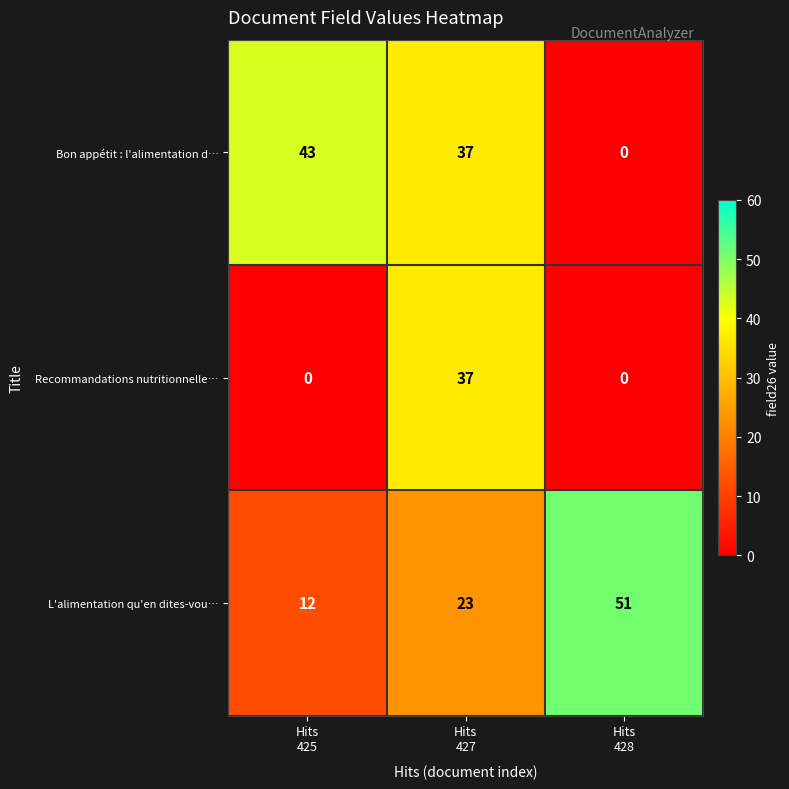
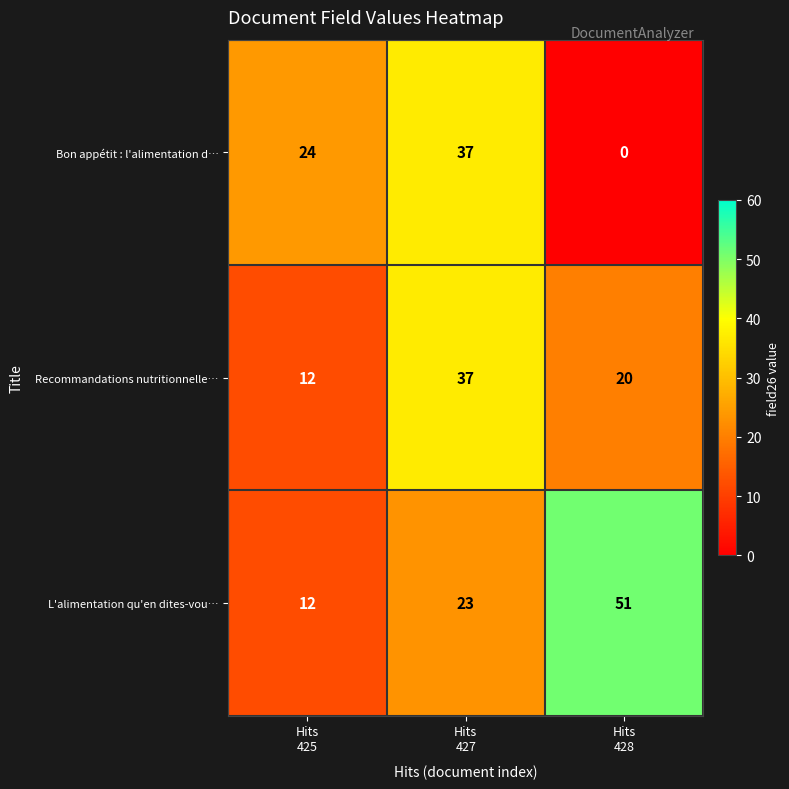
  {
    "Bon appétit : l'alimentation d…": {
-     "Hits 425": 43,
+     "Hits 425": 24,
      "Hits 427": 37,
      "Hits 428": 0
    },
    "Recommandations nutritionnelle…": {
-     "Hits 425": 0,
+     "Hits 425": 12,
      "Hits 427": 37,
-     "Hits 428": 0
+     "Hits 428": 20
    },
    "L'alimentation qu'en dites-vou…": {
      "Hits 425": 12,
      "Hits 427": 23,
      "Hits 428": 51
    }
  }
